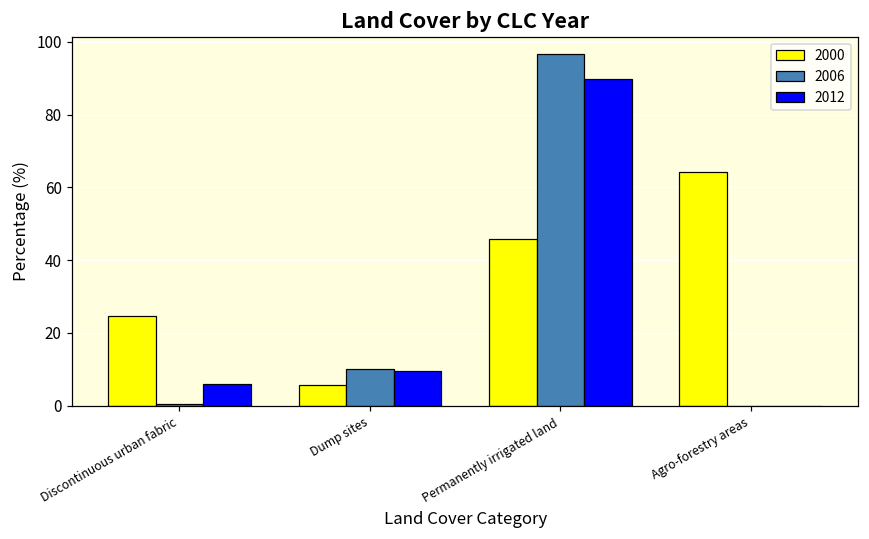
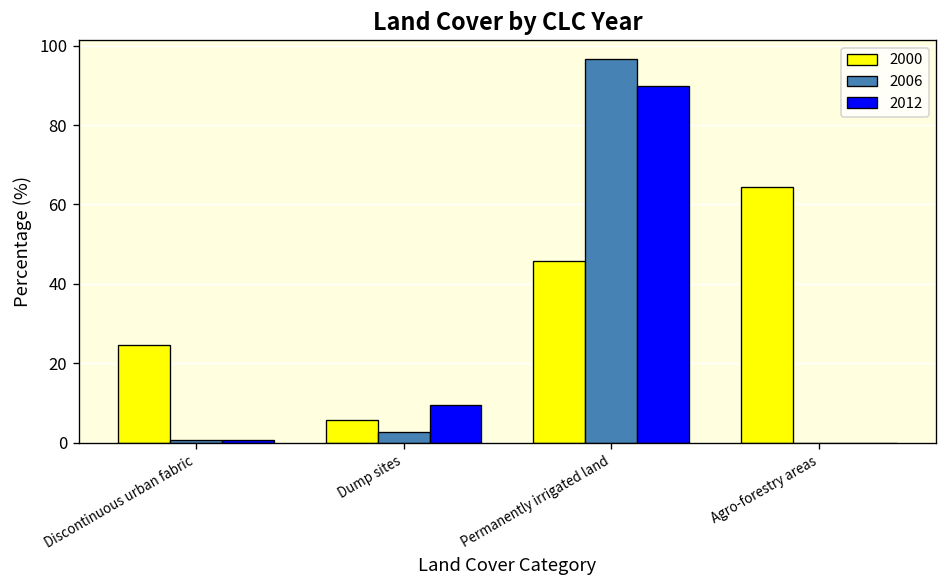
  {
    "2000": {
      "Discontinuous urban fabric": 25,
      "Dump sites": 6,
      "Permanently irrigated land": 46,
      "Agro-forestry areas": 64
    },
    "2006": {
-     "Dump sites": 10,
+     "Dump sites": 3,
      "Permanently irrigated land": 97,
      "Agro-forestry areas": 0
    },
    "2012": {
-     "Discontinuous urban fabric": 6,
+     "Discontinuous urban fabric": 1,
      "Dump sites": 10,
      "Permanently irrigated land": 90,
      "Agro-forestry areas": 0
    }
  }
